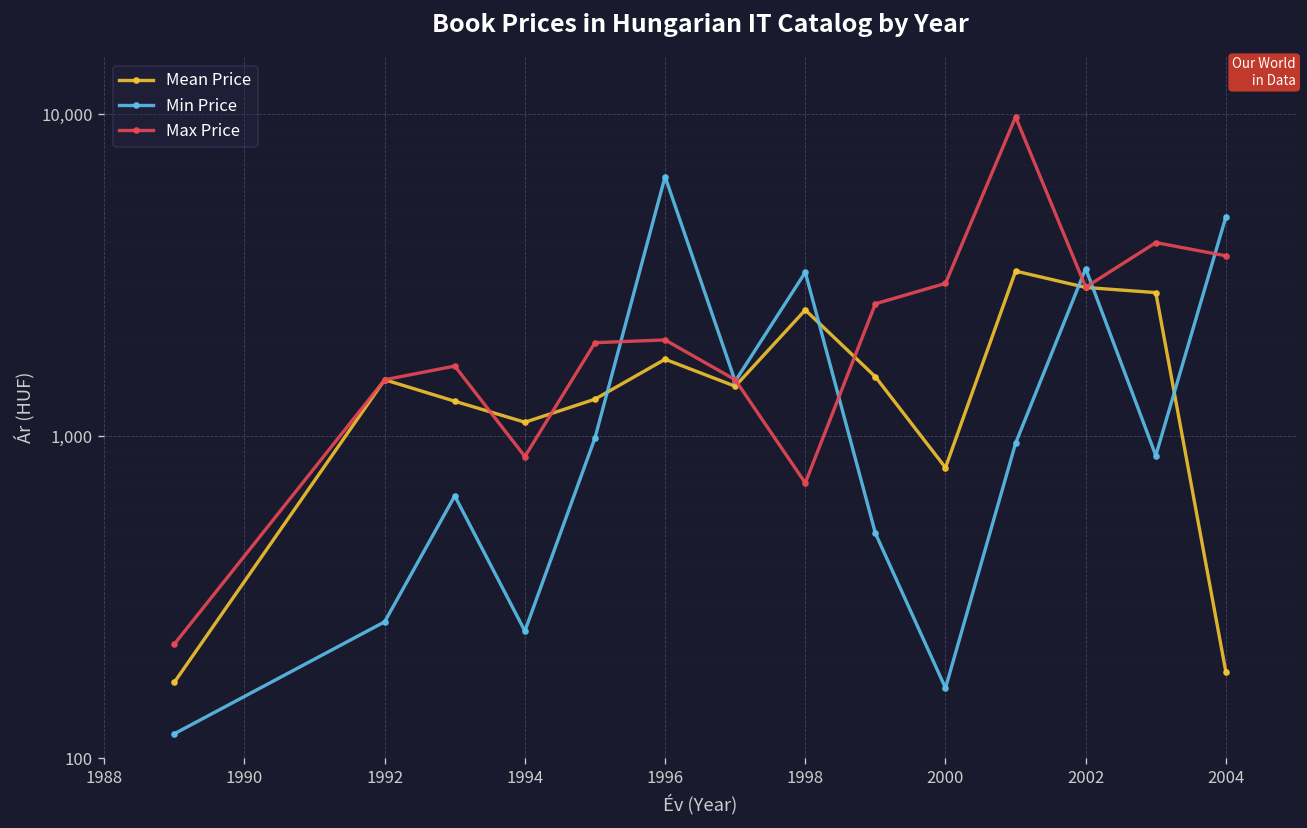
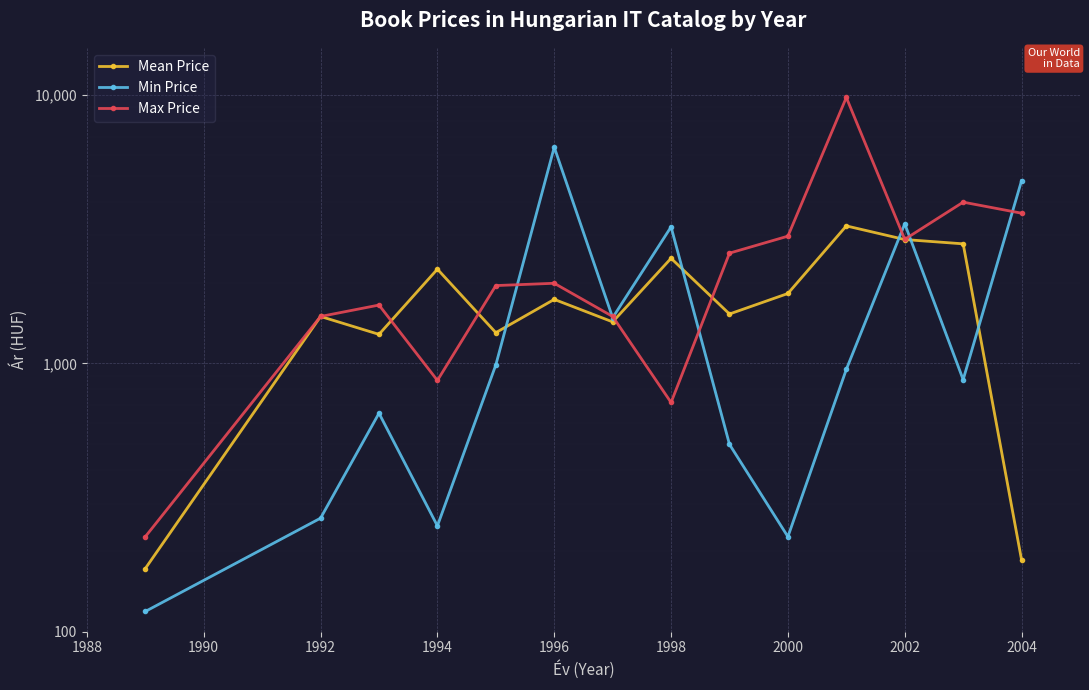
  {
    "Mean Price": {
-     "1994": "1,100",
+     "1994": "2,200",
      "1996": "1,700",
      "1998": "2,500",
-     "2000": "800",
+     "2000": "1,800",
      "2004": "190"
    },
    "Min Price": {
      "1992": "270",
      "1994": "250",
      "1996": "6,400",
      "1998": "3,200",
-     "2000": "170",
+     "2000": "230",
      "2002": "3,300",
      "2004": "4,800"
    },
    "Max Price": {
      "1994": "860",
      "1996": "2,000",
      "1998": "720",
      "2000": "3,000",
      "2004": "3,600"
    }
  }
